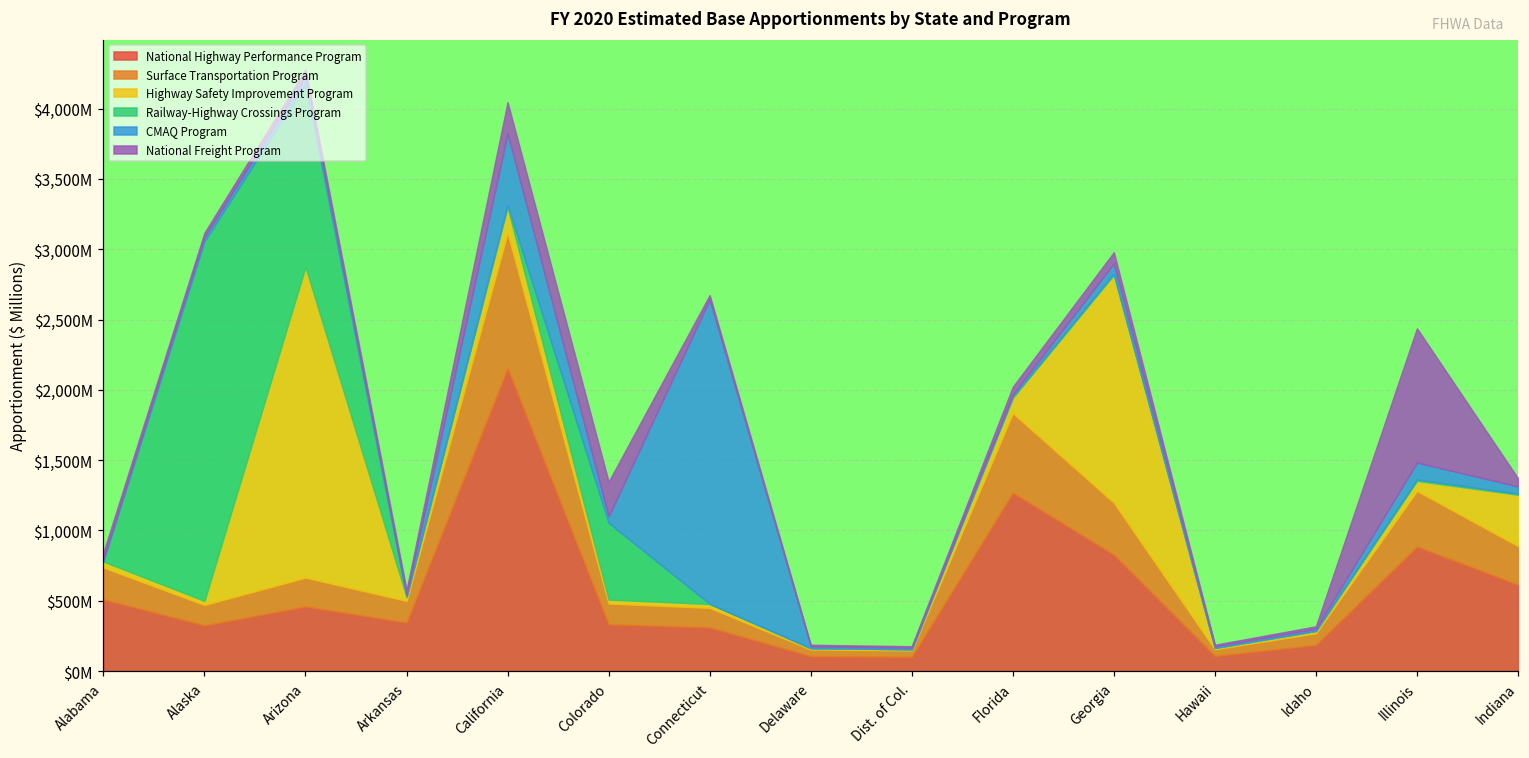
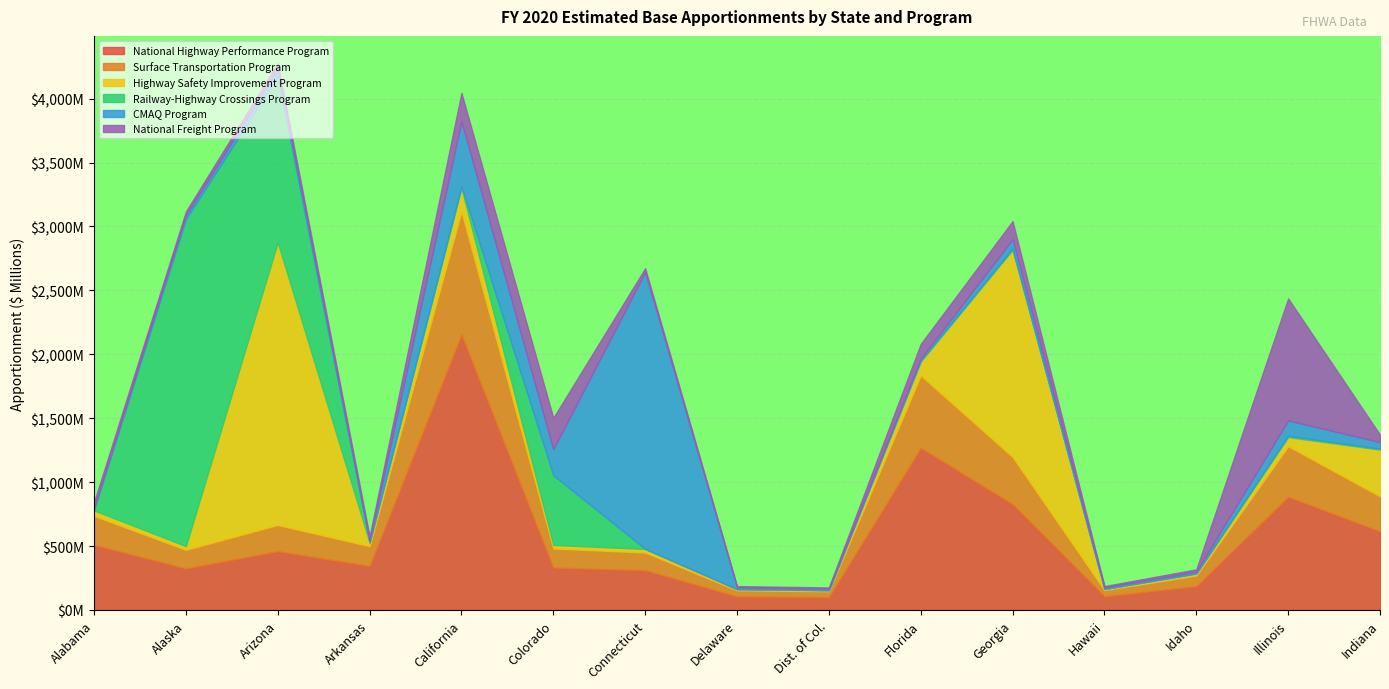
  {
    "Highway Safety Improvement Program": {
      "Alaska": "$30,000,000",
      "Arizona": "$2,210,000,000",
      "Colorado": "$30,000,000"
    },
    "Railway-Highway Crossings Program": {
      "Alaska": "$2,560,000,000",
      "Colorado": "$550,000,000"
    },
    "CMAQ Program": {
      "Alaska": "$30,000,000",
      "California": "$510,000,000",
-     "Colorado": "$50,000,000",
+     "Colorado": "$200,000,000",
      "Connecticut": "$2,160,000,000",
      "Georgia": "$70,000,000",
      "Illinois": "$120,000,000",
      "Indiana": "$50,000,000"
    },
    "National Freight Program": {
      "Alabama": "$50,000,000",
      "Alaska": "$30,000,000",
      "Arkansas": "$30,000,000",
      "California": "$220,000,000",
      "Colorado": "$250,000,000",
      "Connecticut": "$30,000,000",
-     "Florida": "$50,000,000",
-     "Georgia": "$80,000,000",
+     "Florida": "$110,000,000",
+     "Georgia": "$140,000,000",
      "Illinois": "$950,000,000",
      "Indiana": "$60,000,000"
    }
  }
